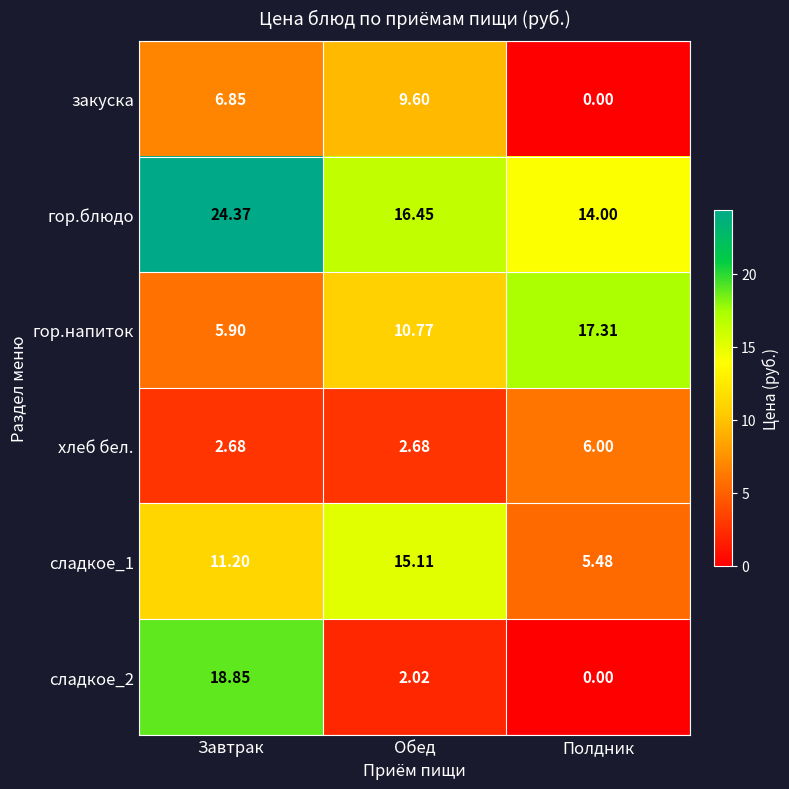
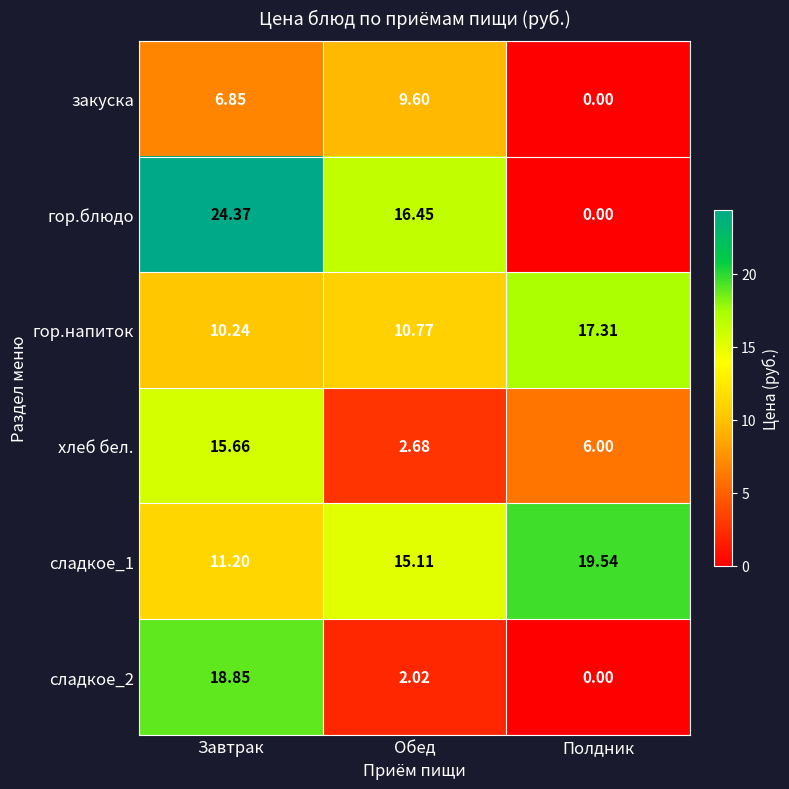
  {
    "закуска": {
      "Завтрак": 6.85,
      "Обед": 9.60,
      "Полдник": 0.00
    },
    "гор.блюдо": {
      "Завтрак": 24.37,
      "Обед": 16.45,
-     "Полдник": 14.00
+     "Полдник": 0.00
    },
    "гор.напиток": {
-     "Завтрак": 5.90,
+     "Завтрак": 10.24,
      "Обед": 10.77,
      "Полдник": 17.31
    },
    "хлеб бел.": {
-     "Завтрак": 2.68,
+     "Завтрак": 15.66,
      "Обед": 2.68,
      "Полдник": 6.00
    },
    "сладкое_1": {
      "Завтрак": 11.20,
      "Обед": 15.11,
-     "Полдник": 5.48
+     "Полдник": 19.54
    },
    "сладкое_2": {
      "Завтрак": 18.85,
      "Обед": 2.02,
      "Полдник": 0.00
    }
  }
